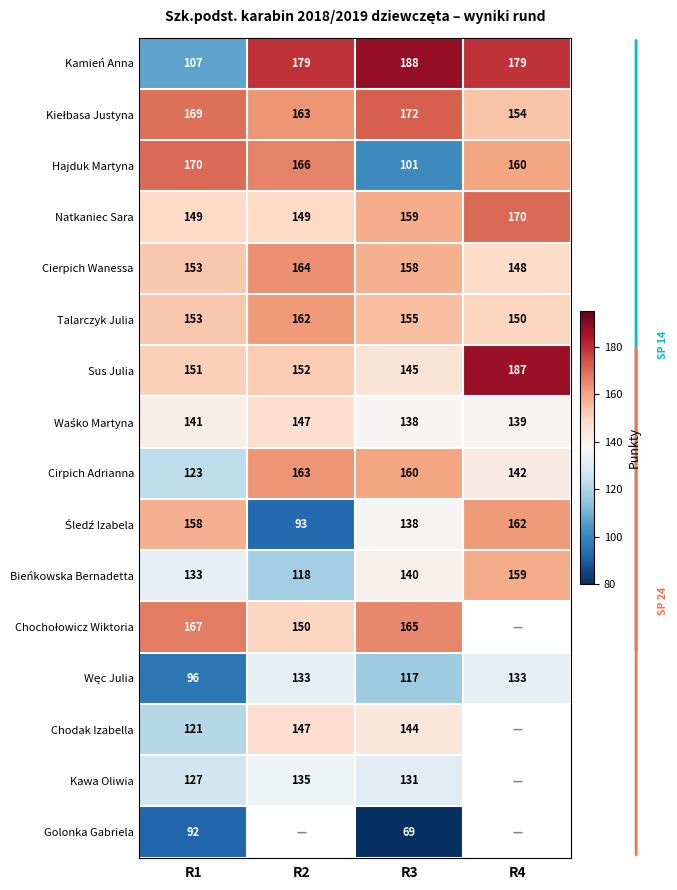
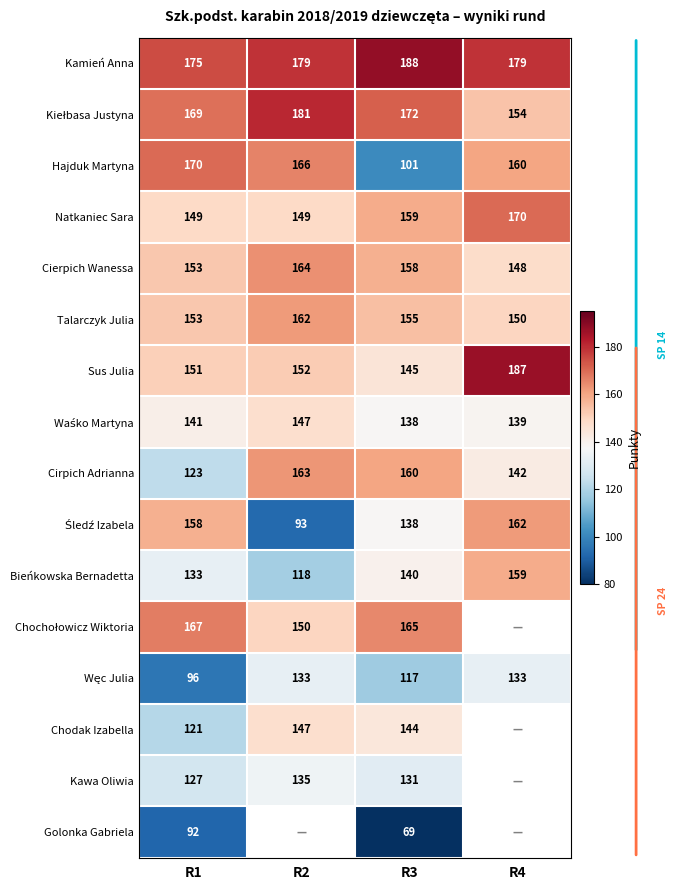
  {
    "Kamień Anna": {
-     "R1": 107,
+     "R1": 175,
      "R2": 179,
      "R3": 188,
      "R4": 179
    },
    "Kiełbasa Justyna": {
      "R1": 169,
-     "R2": 163,
+     "R2": 181,
      "R3": 172,
      "R4": 154
    },
    "Hajduk Martyna": {
      "R1": 170,
      "R2": 166,
      "R3": 101,
      "R4": 160
    },
    "Natkaniec Sara": {
      "R1": 149,
      "R2": 149,
      "R3": 159,
      "R4": 170
    },
    "Cierpich Wanessa": {
      "R1": 153,
      "R2": 164,
      "R3": 158,
      "R4": 148
    },
    "Talarczyk Julia": {
      "R1": 153,
      "R2": 162,
      "R3": 155,
      "R4": 150
    },
    "Sus Julia": {
      "R1": 151,
      "R2": 152,
      "R3": 145,
      "R4": 187
    },
    "Waśko Martyna": {
      "R1": 141,
      "R2": 147,
      "R3": 138,
      "R4": 139
    },
    "Cirpich Adrianna": {
      "R1": 123,
      "R2": 163,
      "R3": 160,
      "R4": 142
    },
    "Śledź Izabela": {
      "R1": 158,
      "R2": 93,
      "R3": 138,
      "R4": 162
    },
    "Bieńkowska Bernadetta": {
      "R1": 133,
      "R2": 118,
      "R3": 140,
      "R4": 159
    },
    "Chochołowicz Wiktoria": {
      "R1": 167,
      "R2": 150,
      "R3": 165
    },
    "Węc Julia": {
      "R1": 96,
      "R2": 133,
      "R3": 117,
      "R4": 133
    },
    "Chodak Izabella": {
      "R1": 121,
      "R2": 147,
      "R3": 144
    },
    "Kawa Oliwia": {
      "R1": 127,
      "R2": 135,
      "R3": 131
    },
    "Golonka Gabriela": {
      "R1": 92,
      "R3": 69
    }
  }
